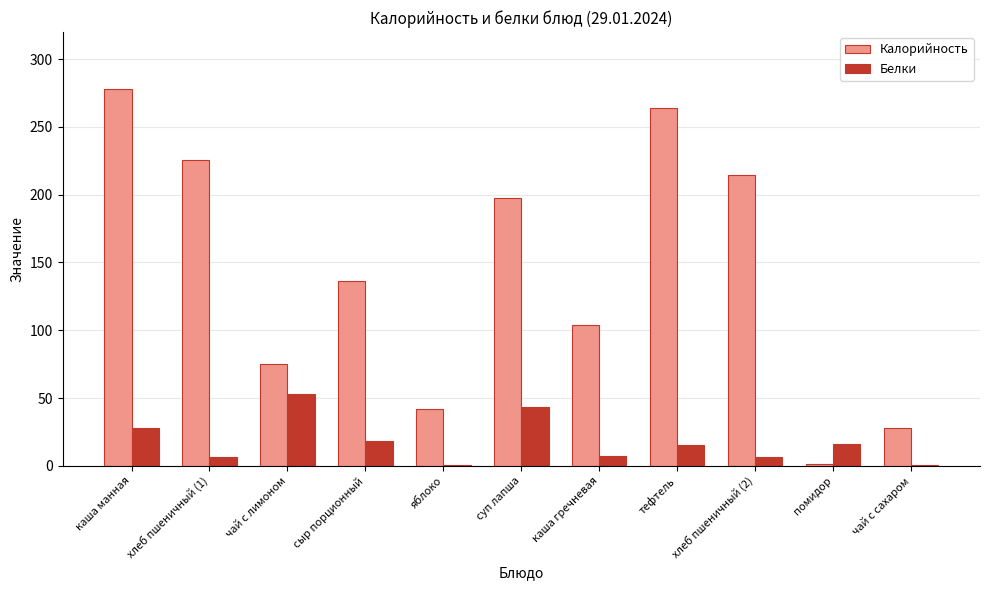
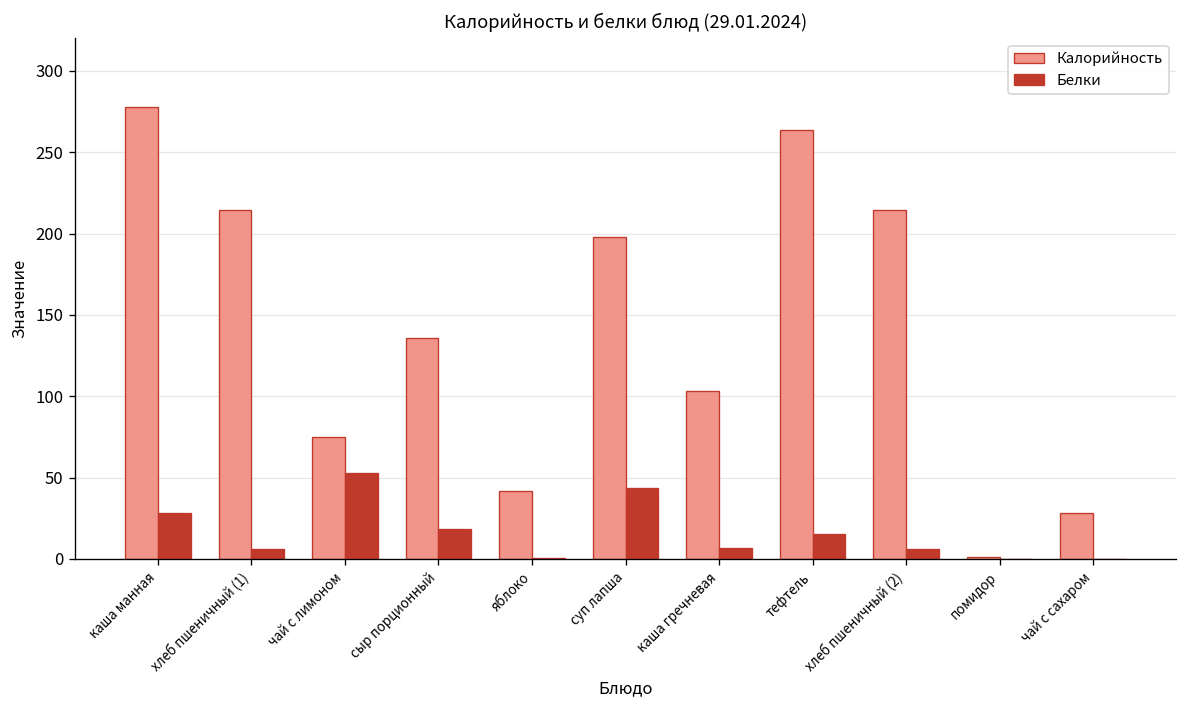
  {
    "Калорийность": {
      "каша манная": 278,
-     "хлеб пшеничный (1)": 226,
+     "хлеб пшеничный (1)": 214,
      "чай с лимоном": 75,
      "сыр порционный": 136,
      "яблоко": 42,
      "суп лапша": 198,
      "каша гречневая": 104,
      "тефтель": 264,
      "хлеб пшеничный (2)": 214,
      "чай с сахаром": 28
    },
    "Белки": {
      "каша манная": 28,
      "хлеб пшеничный (1)": 6,
      "чай с лимоном": 53,
      "сыр порционный": 18,
      "суп лапша": 43,
      "каша гречневая": 7,
      "тефтель": 16,
      "хлеб пшеничный (2)": 6,
-     "помидор": 16
+     "помидор": 0
    }
  }
